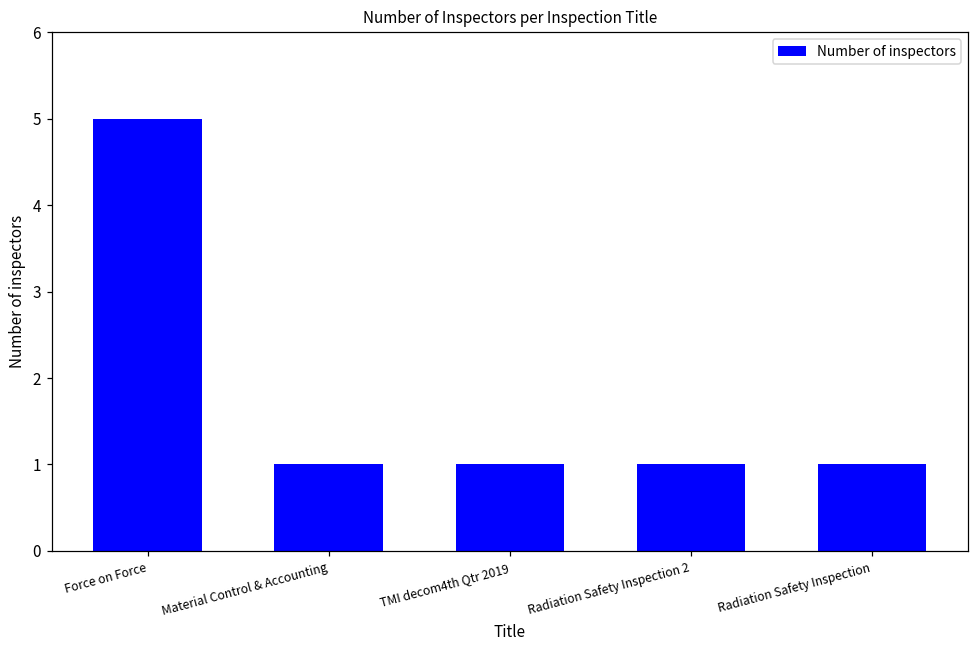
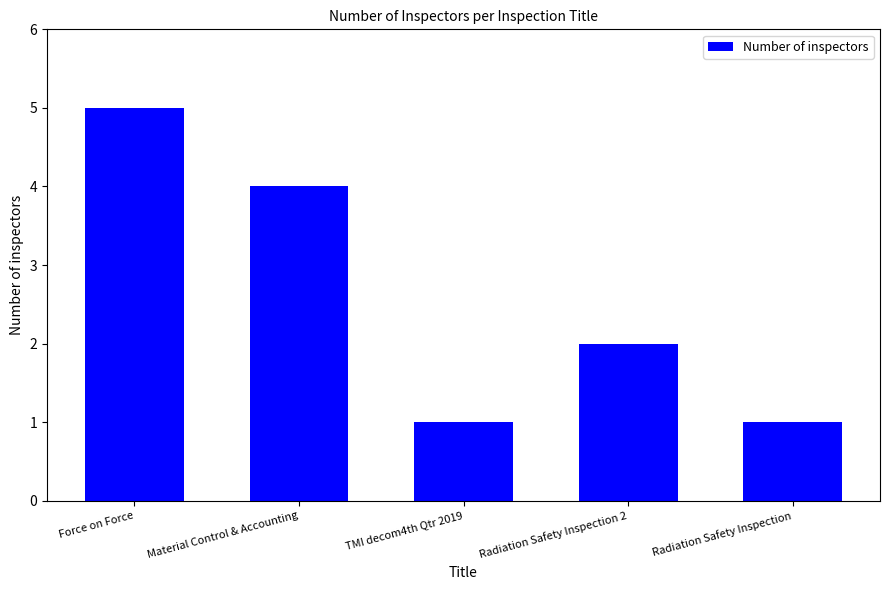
  {
    "Force on Force": 5,
-   "Material Control & Accounting": 1,
+   "Material Control & Accounting": 4,
    "TMI decom4th Qtr 2019": 1,
-   "Radiation Safety Inspection 2": 1,
+   "Radiation Safety Inspection 2": 2,
    "Radiation Safety Inspection": 1
  }
